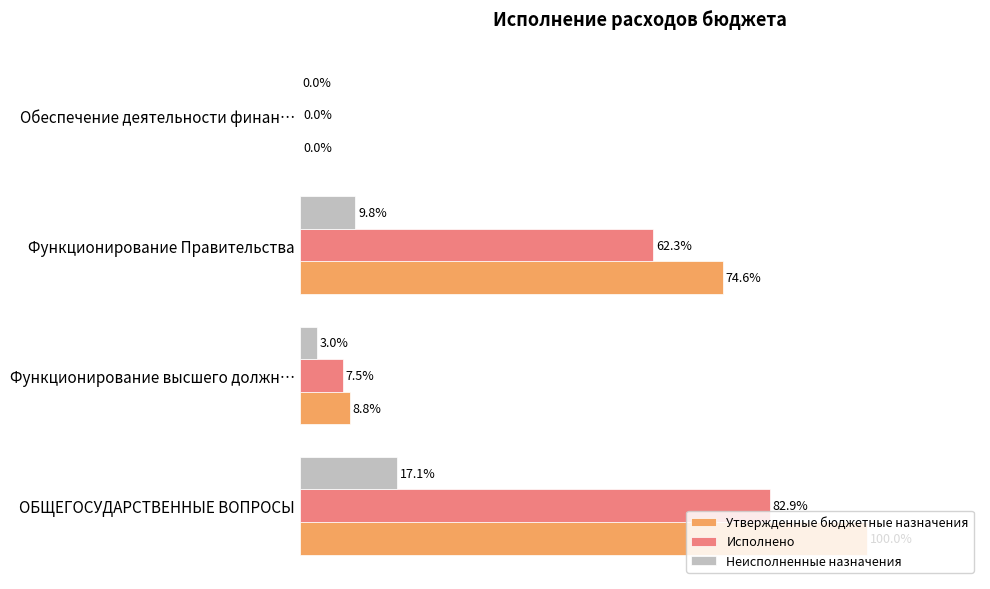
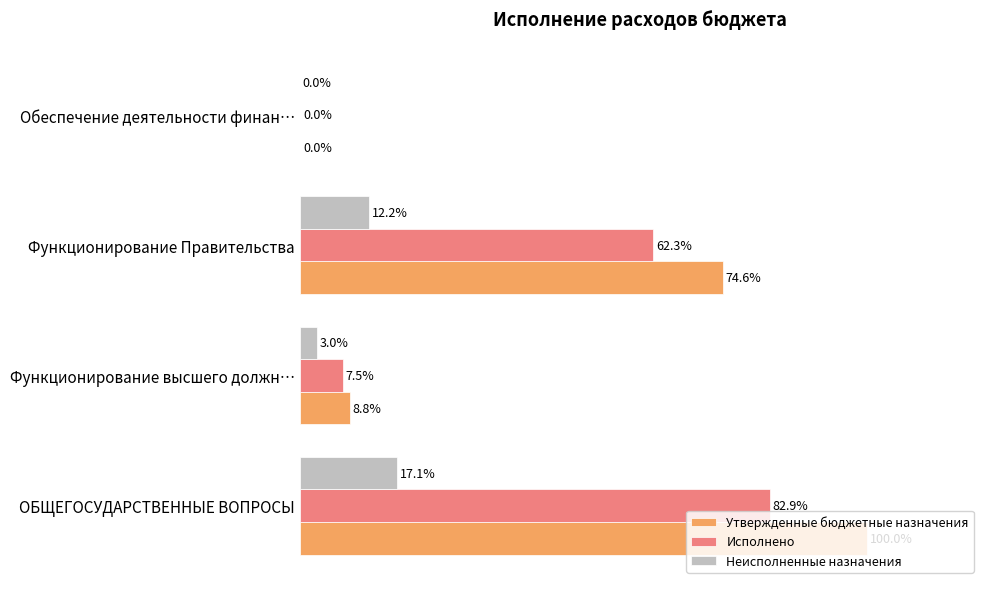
  {
    "Неисполненные назначения": {
      "Обеспечение деятельности финан…": "0.0%",
-     "Функционирование Правительства": "9.8%",
+     "Функционирование Правительства": "12.2%",
      "Функционирование высшего должн…": "3.0%",
      "ОБЩЕГОСУДАРСТВЕННЫЕ ВОПРОСЫ": "17.1%"
    }
  }
